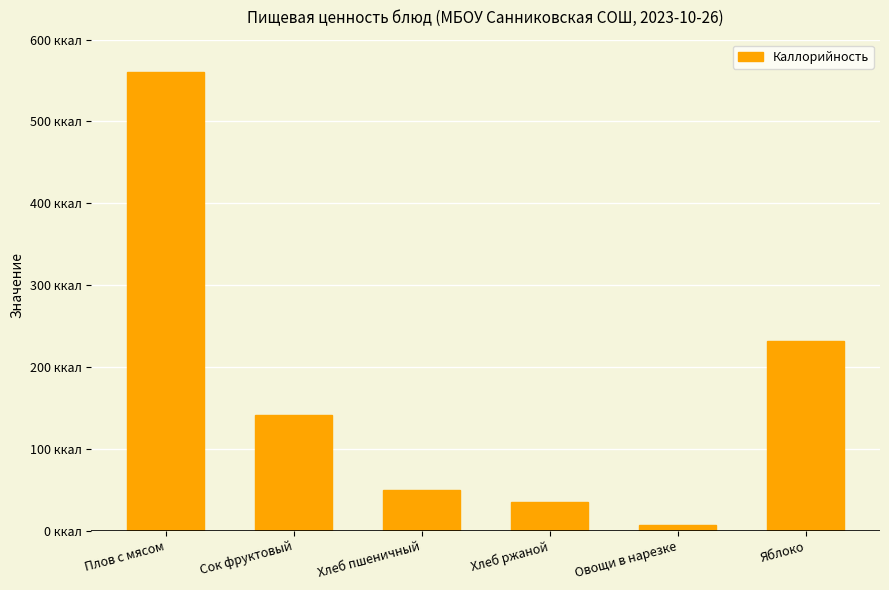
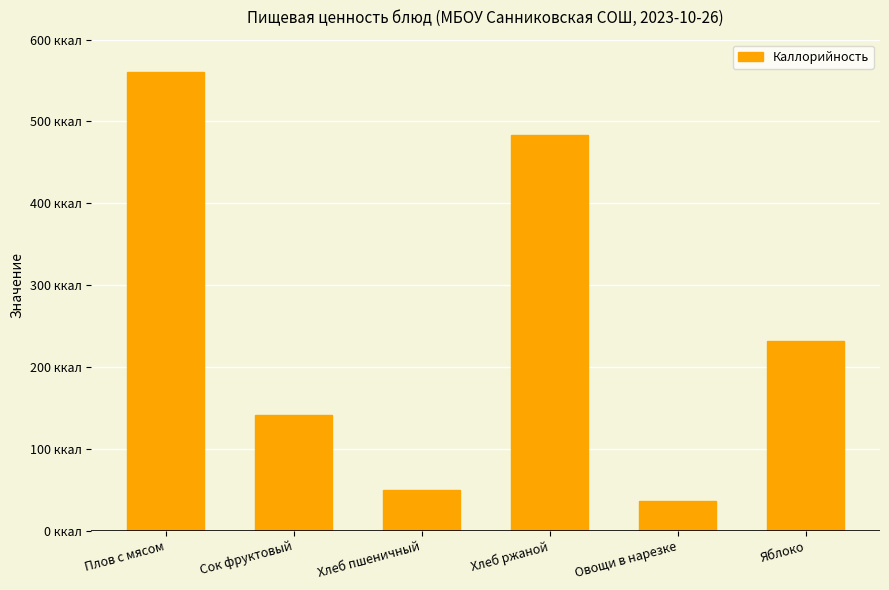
  {
    "Плов с мясом": "560 ккал",
    "Сок фруктовый": "140 ккал",
    "Хлеб пшеничный": "50 ккал",
-   "Хлеб ржаной": "40 ккал",
-   "Овощи в нарезке": "10 ккал",
+   "Хлеб ржаной": "480 ккал",
+   "Овощи в нарезке": "40 ккал",
    "Яблоко": "230 ккал"
  }
